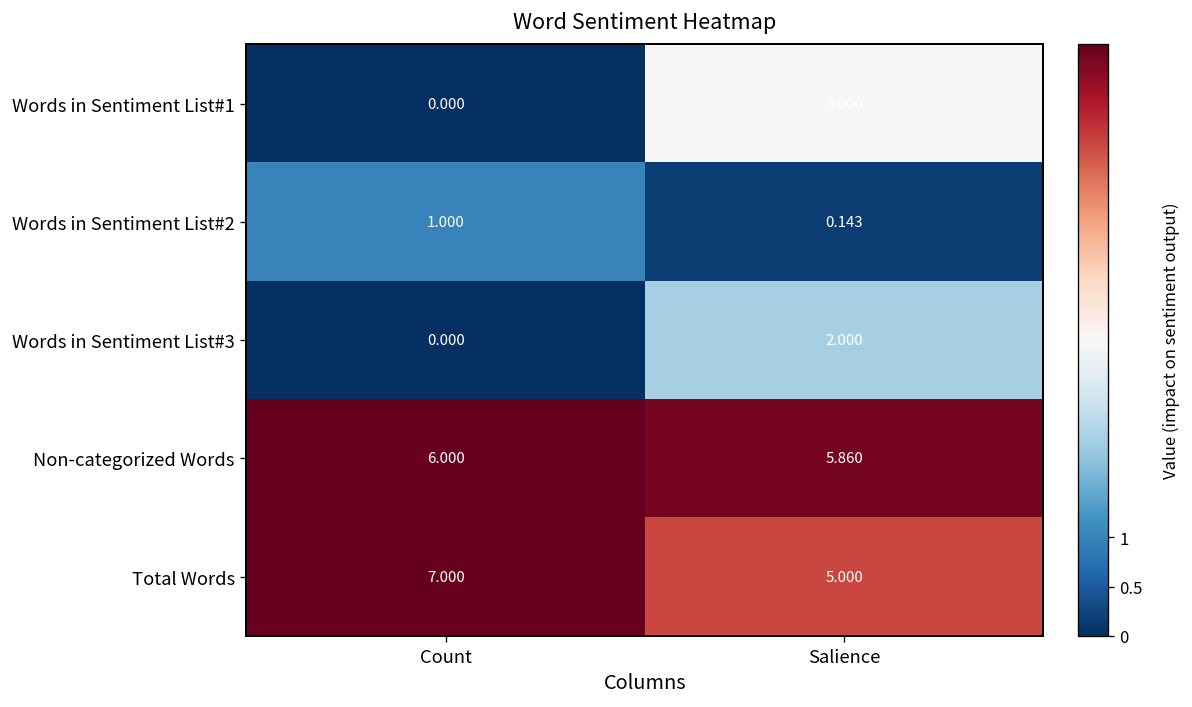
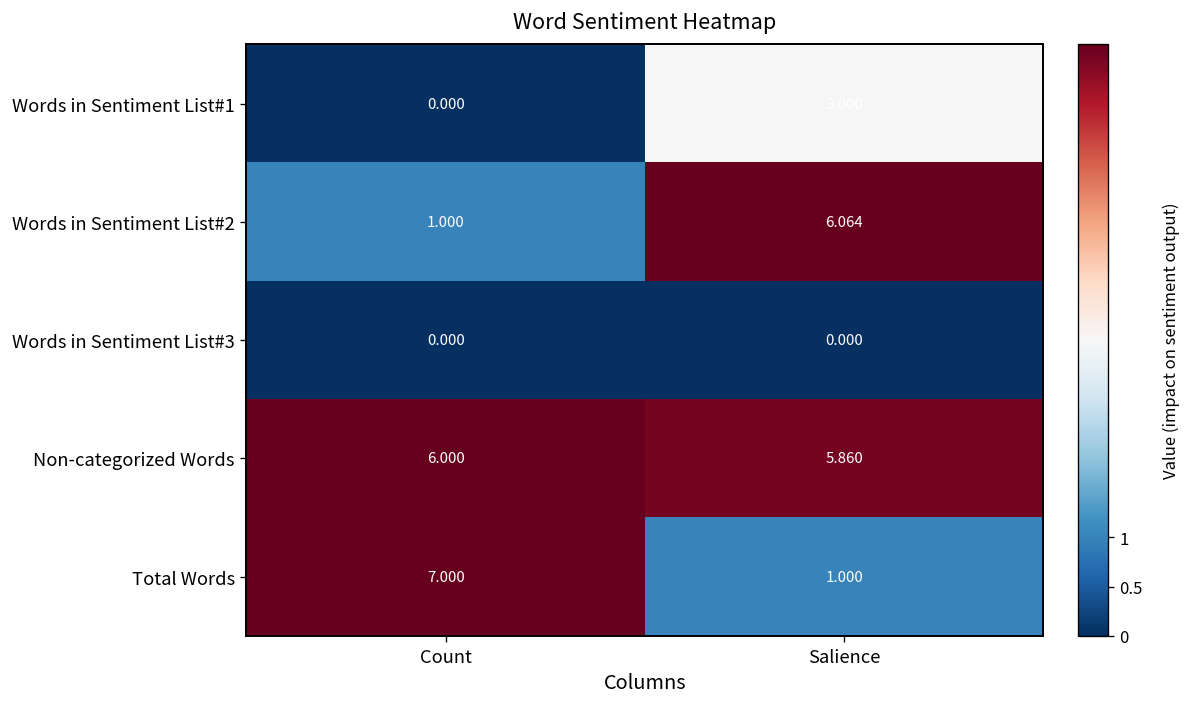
  {
    "Words in Sentiment List#1": {
      "Count": 0.000
    },
    "Words in Sentiment List#2": {
      "Count": 1.000,
-     "Salience": 0.143
+     "Salience": 6.064
    },
    "Words in Sentiment List#3": {
      "Count": 0.000,
-     "Salience": 2.000
+     "Salience": 0.000
    },
    "Non-categorized Words": {
      "Count": 6.000,
      "Salience": 5.860
    },
    "Total Words": {
      "Count": 7.000,
-     "Salience": 5.000
+     "Salience": 1.000
    }
  }
